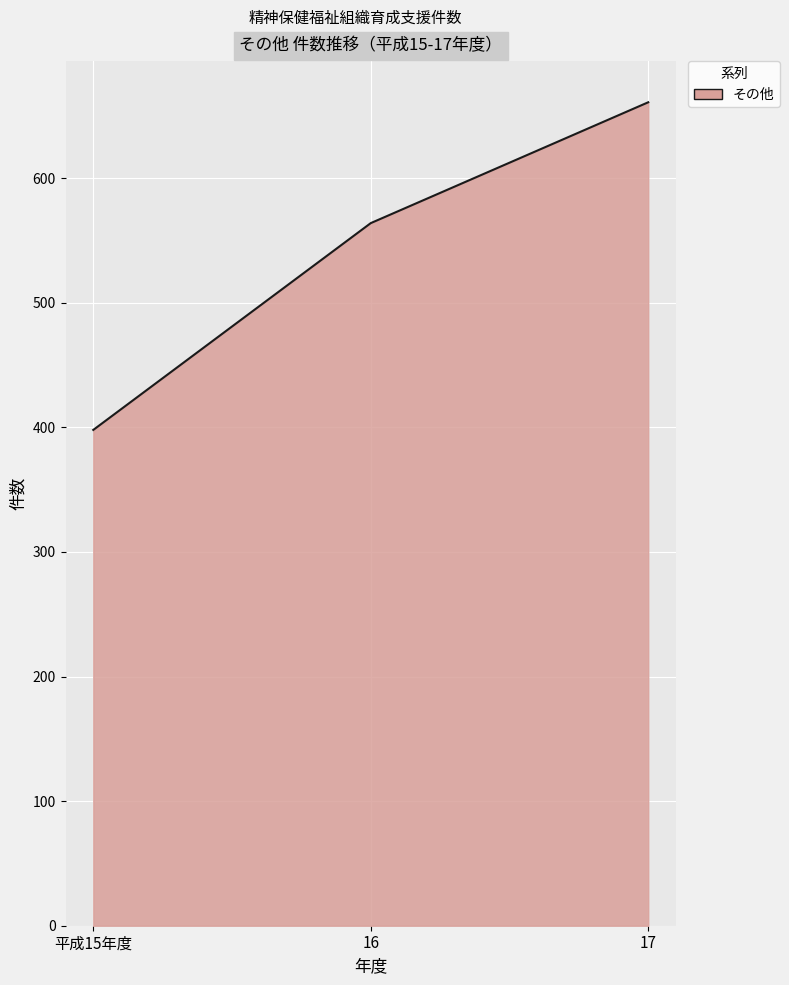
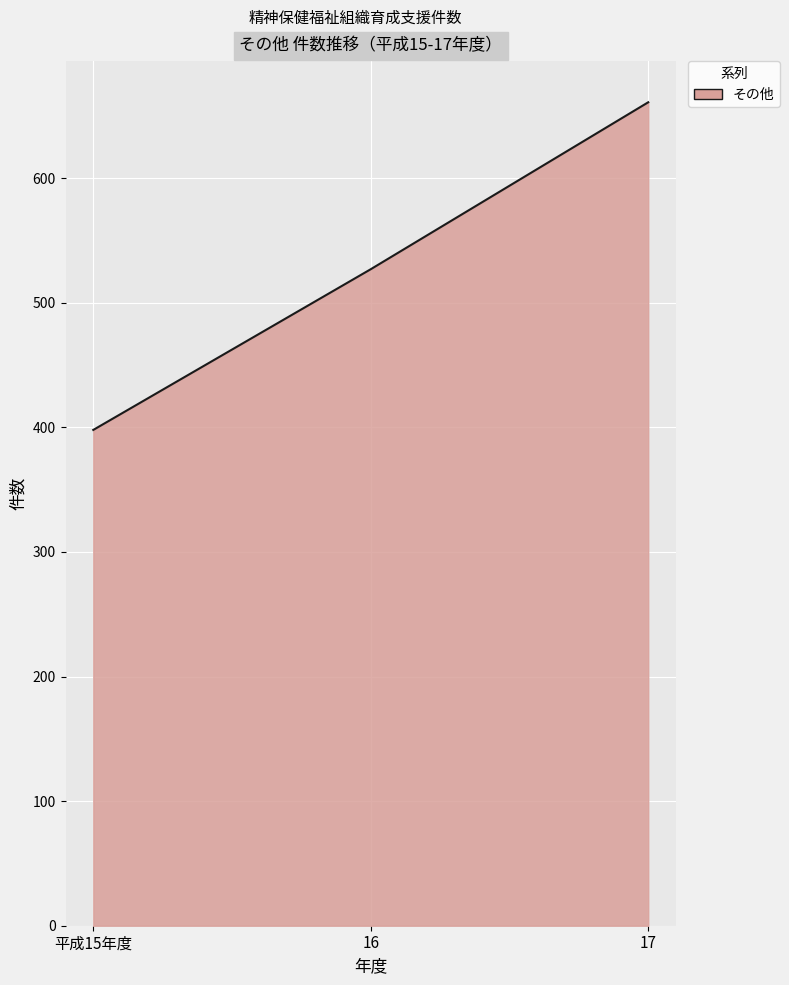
  {
    "平成15年度": 398,
-   "16": 564,
+   "16": 527,
    "17": 661
  }
